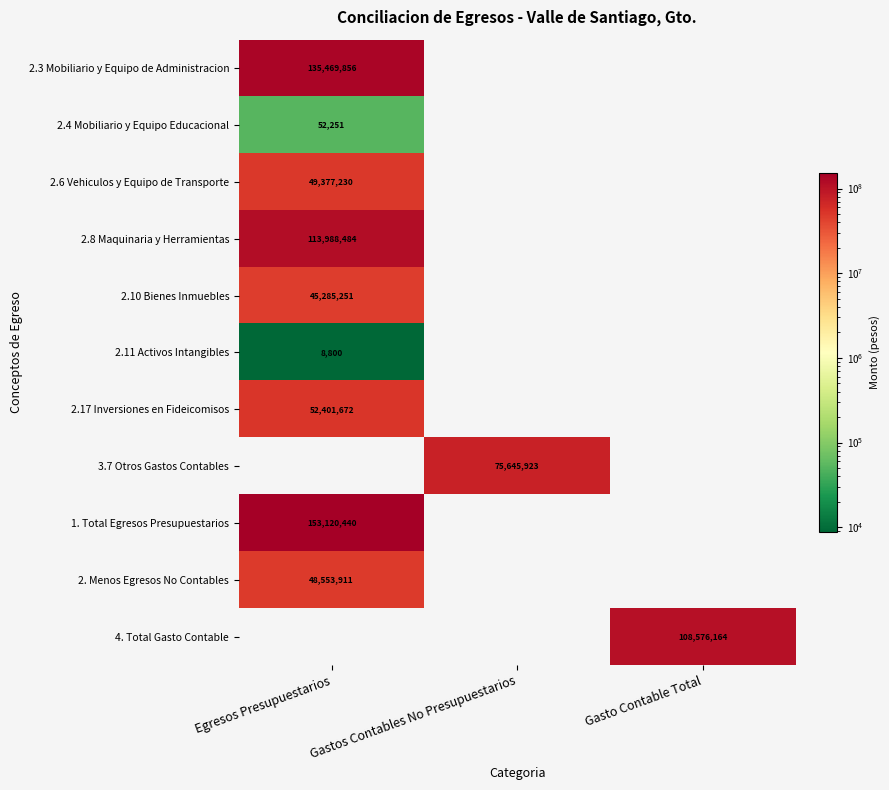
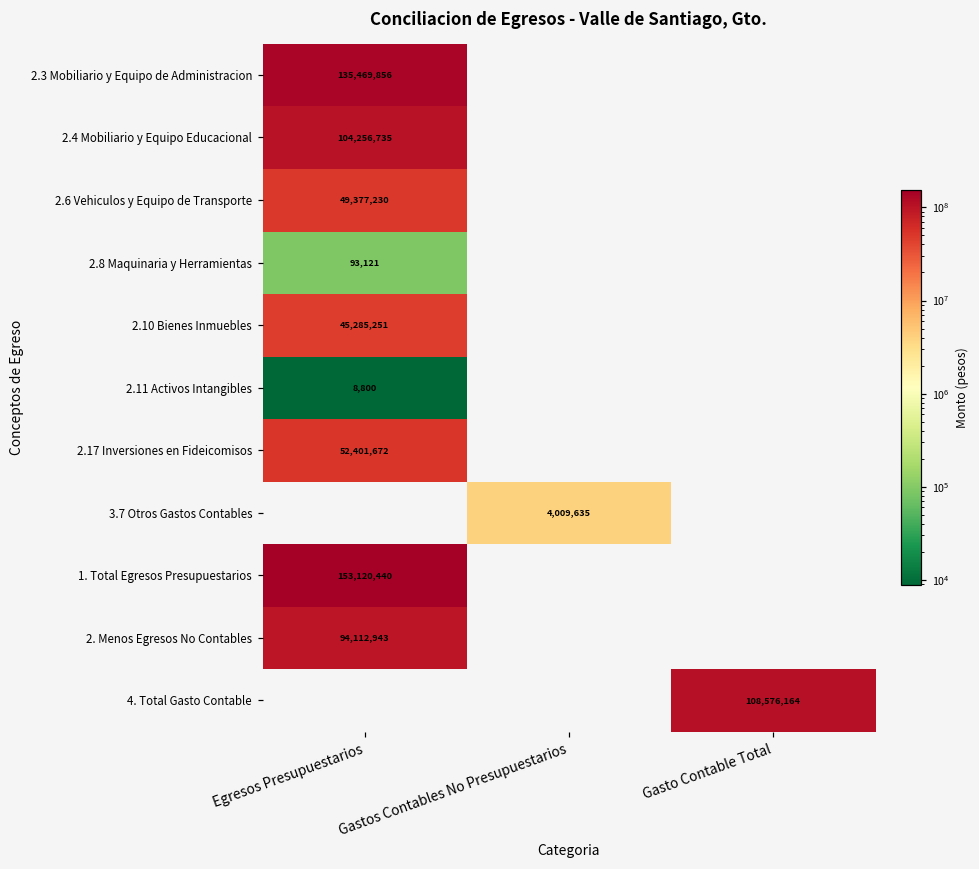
  {
    "2.3 Mobiliario y Equipo de Administracion": {
      "Egresos Presupuestarios": "135,469,856"
    },
    "2.4 Mobiliario y Equipo Educacional": {
-     "Egresos Presupuestarios": "52,251"
+     "Egresos Presupuestarios": "104,256,735"
    },
    "2.6 Vehiculos y Equipo de Transporte": {
      "Egresos Presupuestarios": "49,377,230"
    },
    "2.8 Maquinaria y Herramientas": {
-     "Egresos Presupuestarios": "113,988,484"
+     "Egresos Presupuestarios": "93,121"
    },
    "2.10 Bienes Inmuebles": {
      "Egresos Presupuestarios": "45,285,251"
    },
    "2.11 Activos Intangibles": {
      "Egresos Presupuestarios": "8,800"
    },
    "2.17 Inversiones en Fideicomisos": {
      "Egresos Presupuestarios": "52,401,672"
    },
    "3.7 Otros Gastos Contables": {
-     "Gastos Contables No Presupuestarios": "75,645,923"
+     "Gastos Contables No Presupuestarios": "4,009,635"
    },
    "1. Total Egresos Presupuestarios": {
      "Egresos Presupuestarios": "153,120,440"
    },
    "2. Menos Egresos No Contables": {
-     "Egresos Presupuestarios": "48,553,911"
+     "Egresos Presupuestarios": "94,112,943"
    },
    "4. Total Gasto Contable": {
      "Gasto Contable Total": "108,576,164"
    }
  }
